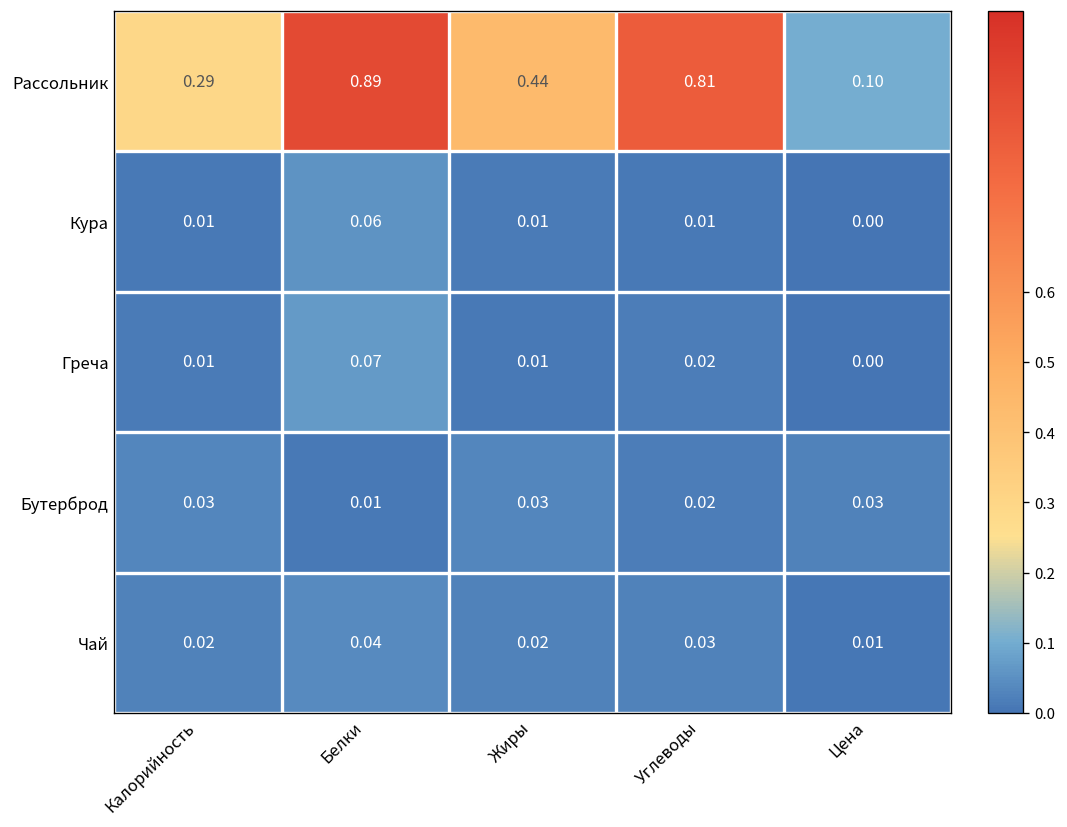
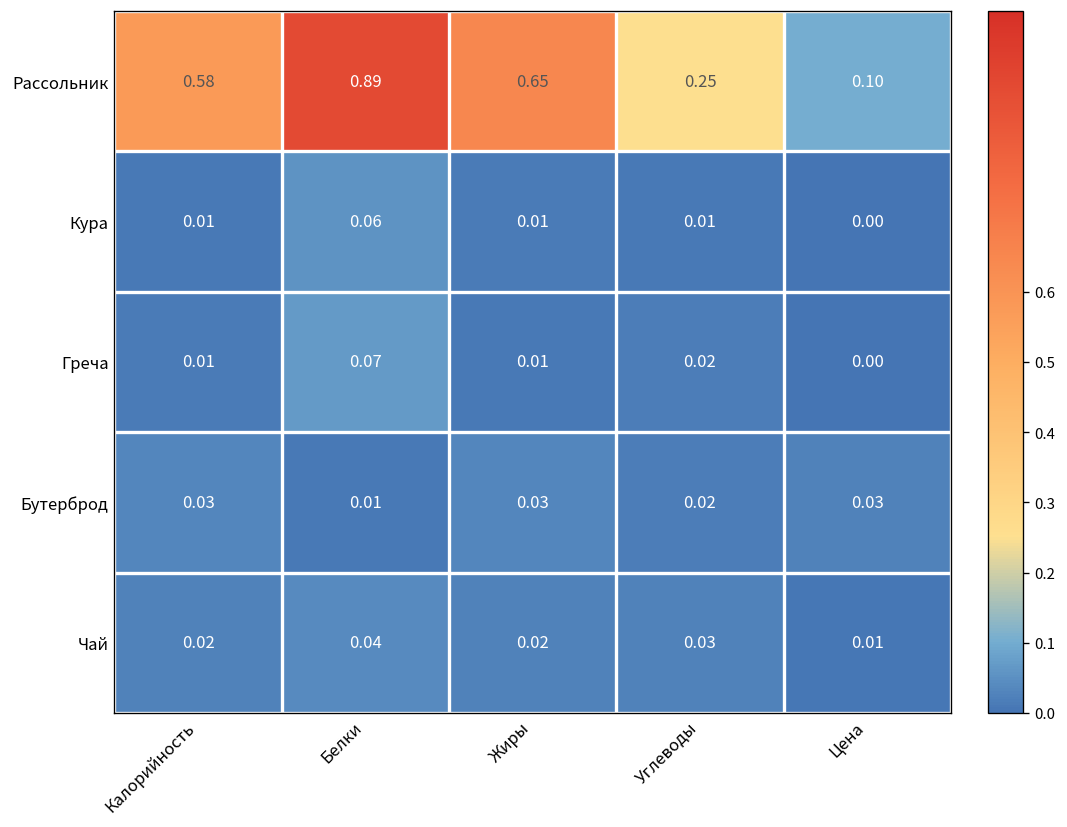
  {
    "Рассольник": {
-     "Калорийность": 0.29,
+     "Калорийность": 0.58,
      "Белки": 0.89,
-     "Жиры": 0.44,
-     "Углеводы": 0.81,
+     "Жиры": 0.65,
+     "Углеводы": 0.25,
      "Цена": 0.10
    },
    "Кура": {
      "Калорийность": 0.01,
      "Белки": 0.06,
      "Жиры": 0.01,
      "Углеводы": 0.01,
      "Цена": 0.00
    },
    "Греча": {
      "Калорийность": 0.01,
      "Белки": 0.07,
      "Жиры": 0.01,
      "Углеводы": 0.02,
      "Цена": 0.00
    },
    "Бутерброд": {
      "Калорийность": 0.03,
      "Белки": 0.01,
      "Жиры": 0.03,
      "Углеводы": 0.02,
      "Цена": 0.03
    },
    "Чай": {
      "Калорийность": 0.02,
      "Белки": 0.04,
      "Жиры": 0.02,
      "Углеводы": 0.03,
      "Цена": 0.01
    }
  }
